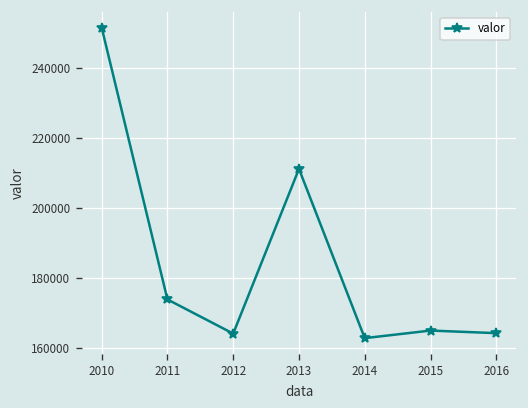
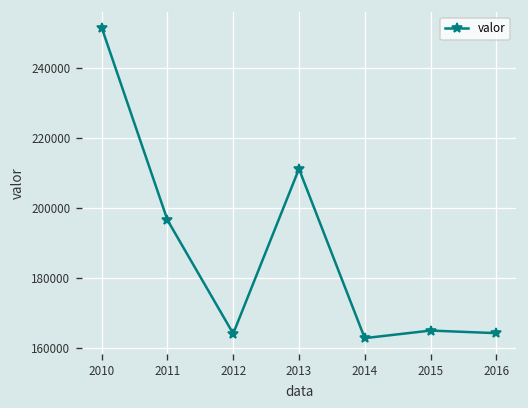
  {
    "2010": 252000,
-   "2011": 174000,
+   "2011": 197000,
    "2012": 164000,
    "2013": 211000,
    "2014": 163000,
    "2015": 165000,
    "2016": 164000
  }
